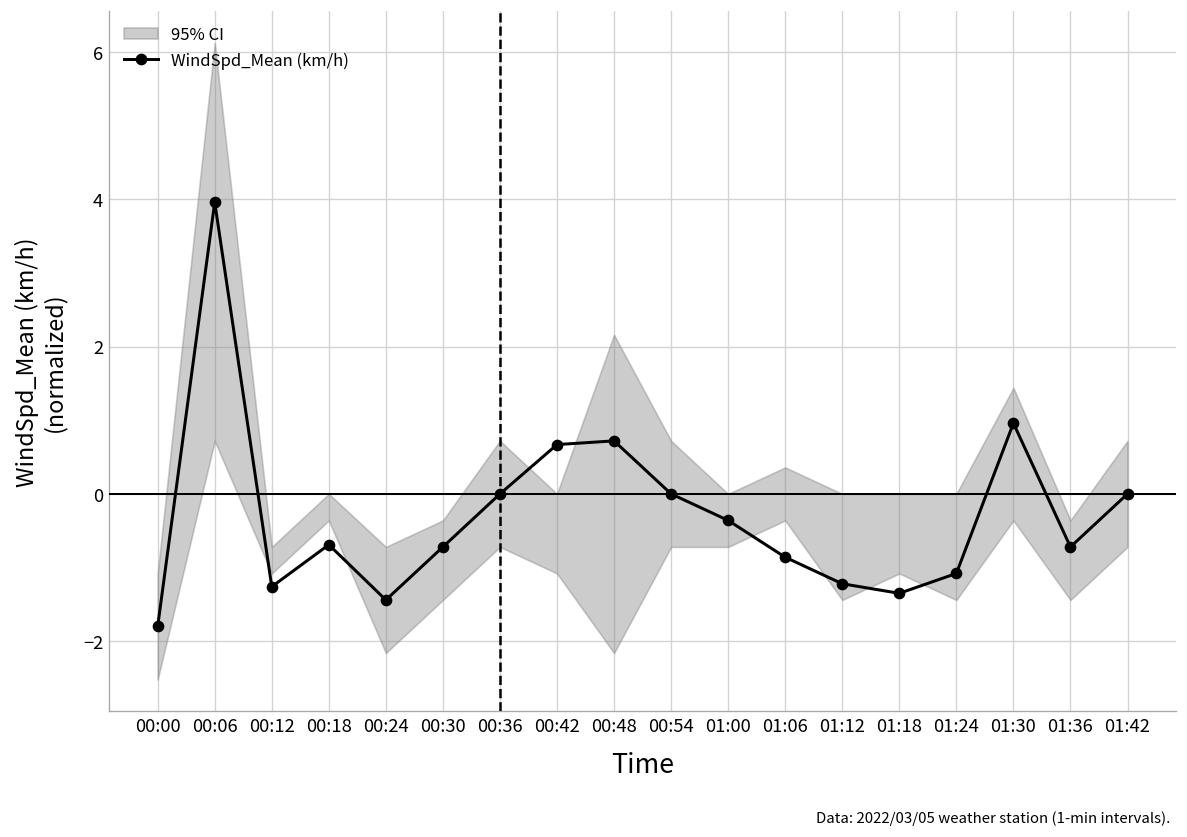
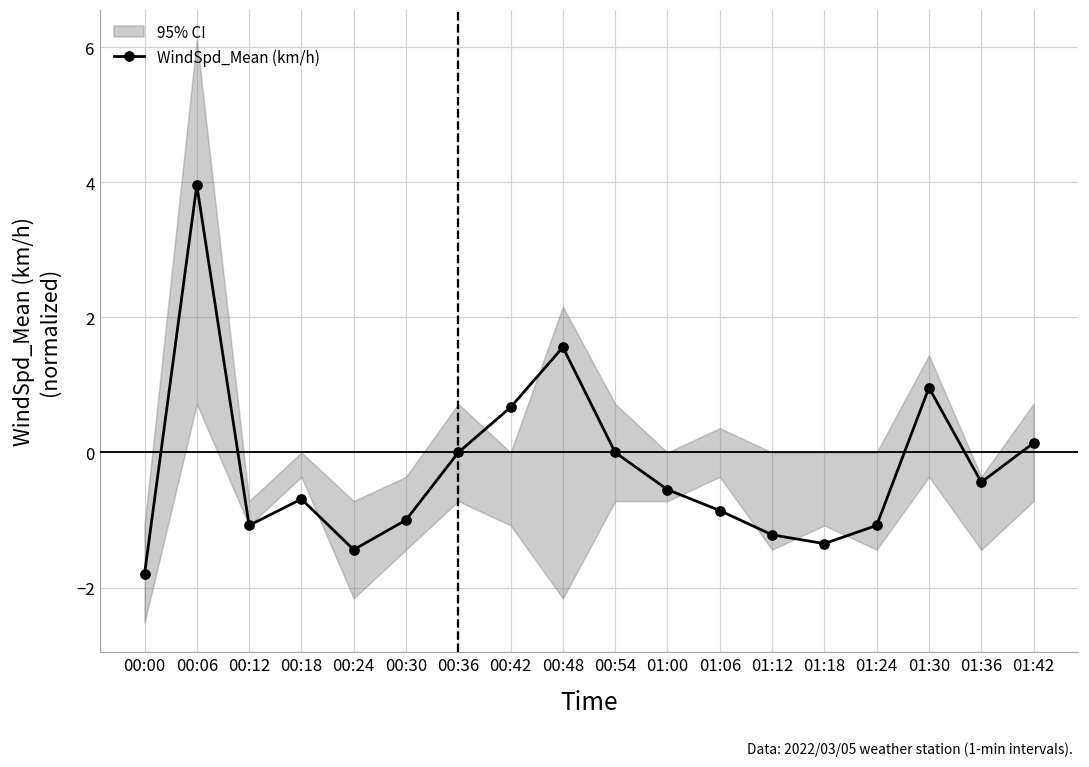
  {
    "WindSpd_Mean (km/h)": {
      "00:00": -1.8,
      "00:06": 4.0,
-     "00:12": -1.3,
+     "00:12": -1.1,
      "00:18": -0.7,
      "00:24": -1.4,
-     "00:30": -0.7,
+     "00:30": -1.0,
      "00:36": 0.0,
      "00:42": 0.7,
-     "00:48": 0.7,
+     "00:48": 1.6,
      "00:54": 0.0,
-     "01:00": -0.4,
+     "01:00": -0.6,
      "01:06": -0.9,
      "01:12": -1.2,
      "01:18": -1.4,
      "01:24": -1.1,
      "01:30": 1.0,
-     "01:36": -0.7,
-     "01:42": 0.0
+     "01:36": -0.4,
+     "01:42": 0.1
    }
  }
